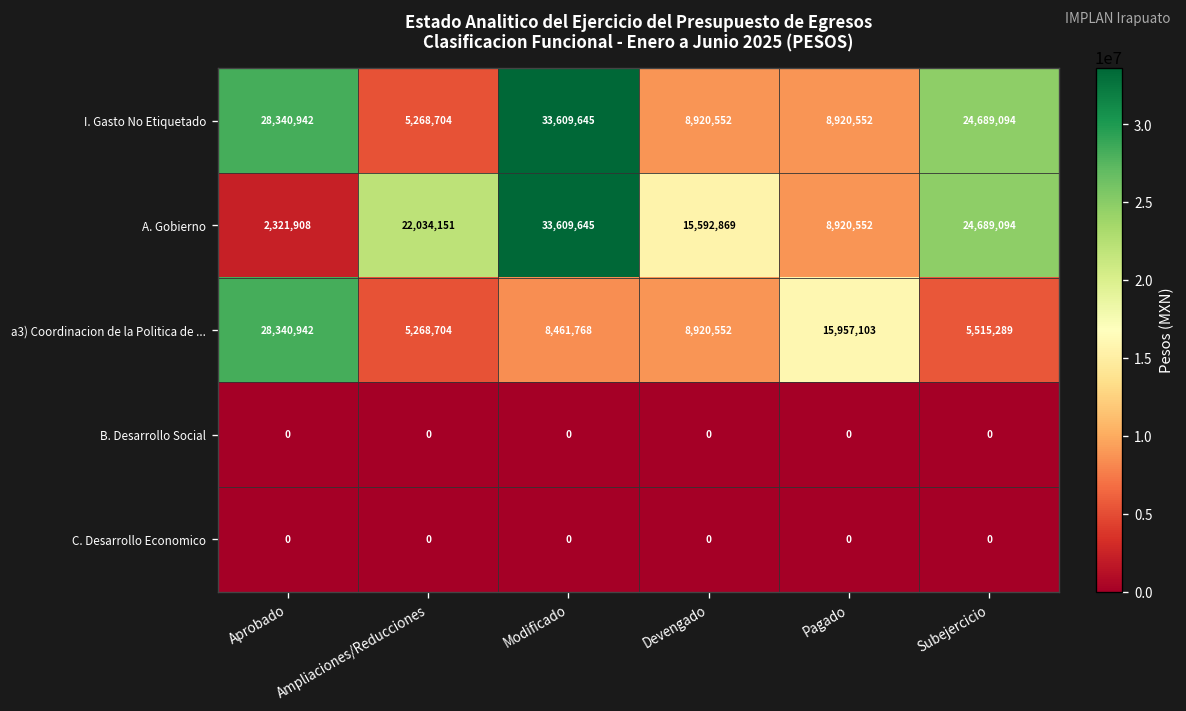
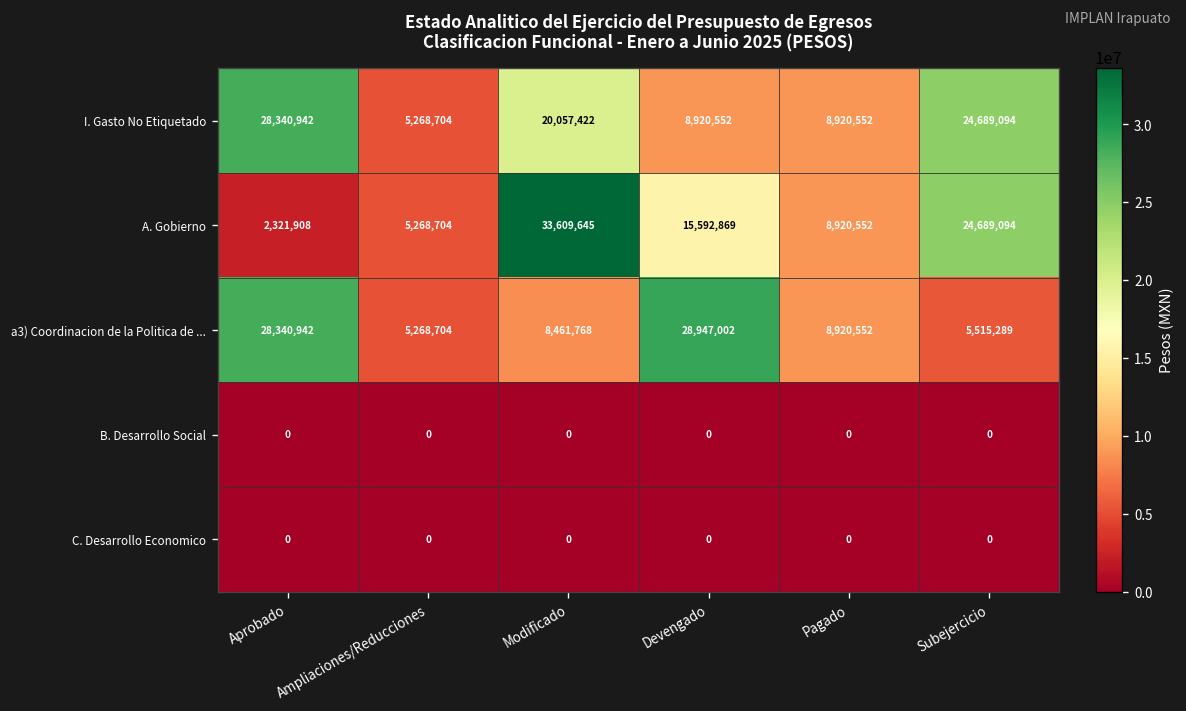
  {
    "I. Gasto No Etiquetado": {
      "Aprobado": "28,340,942",
      "Ampliaciones/Reducciones": "5,268,704",
-     "Modificado": "33,609,645",
+     "Modificado": "20,057,422",
      "Devengado": "8,920,552",
      "Pagado": "8,920,552",
      "Subejercicio": "24,689,094"
    },
    "A. Gobierno": {
      "Aprobado": "2,321,908",
-     "Ampliaciones/Reducciones": "22,034,151",
+     "Ampliaciones/Reducciones": "5,268,704",
      "Modificado": "33,609,645",
      "Devengado": "15,592,869",
      "Pagado": "8,920,552",
      "Subejercicio": "24,689,094"
    },
    "a3) Coordinacion de la Politica de ...": {
      "Aprobado": "28,340,942",
      "Ampliaciones/Reducciones": "5,268,704",
      "Modificado": "8,461,768",
-     "Devengado": "8,920,552",
-     "Pagado": "15,957,103",
+     "Devengado": "28,947,002",
+     "Pagado": "8,920,552",
      "Subejercicio": "5,515,289"
    },
    "B. Desarrollo Social": {
      "Aprobado": "0",
      "Ampliaciones/Reducciones": "0",
      "Modificado": "0",
      "Devengado": "0",
      "Pagado": "0",
      "Subejercicio": "0"
    },
    "C. Desarrollo Economico": {
      "Aprobado": "0",
      "Ampliaciones/Reducciones": "0",
      "Modificado": "0",
      "Devengado": "0",
      "Pagado": "0",
      "Subejercicio": "0"
    }
  }
